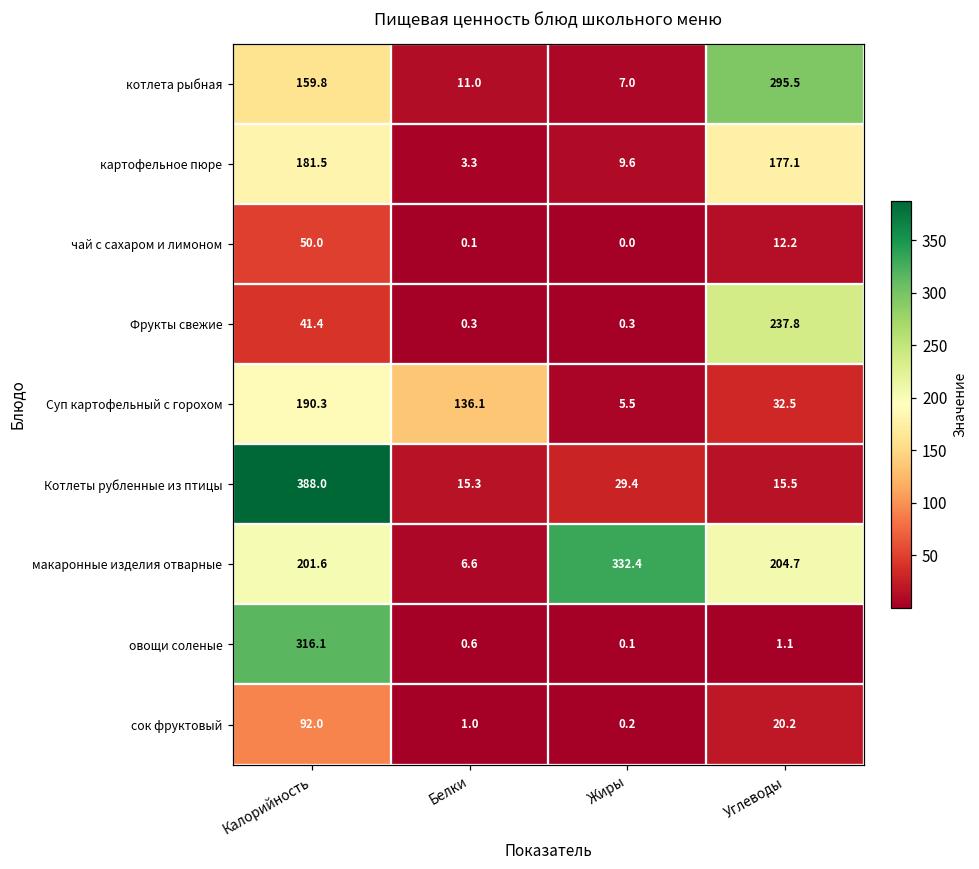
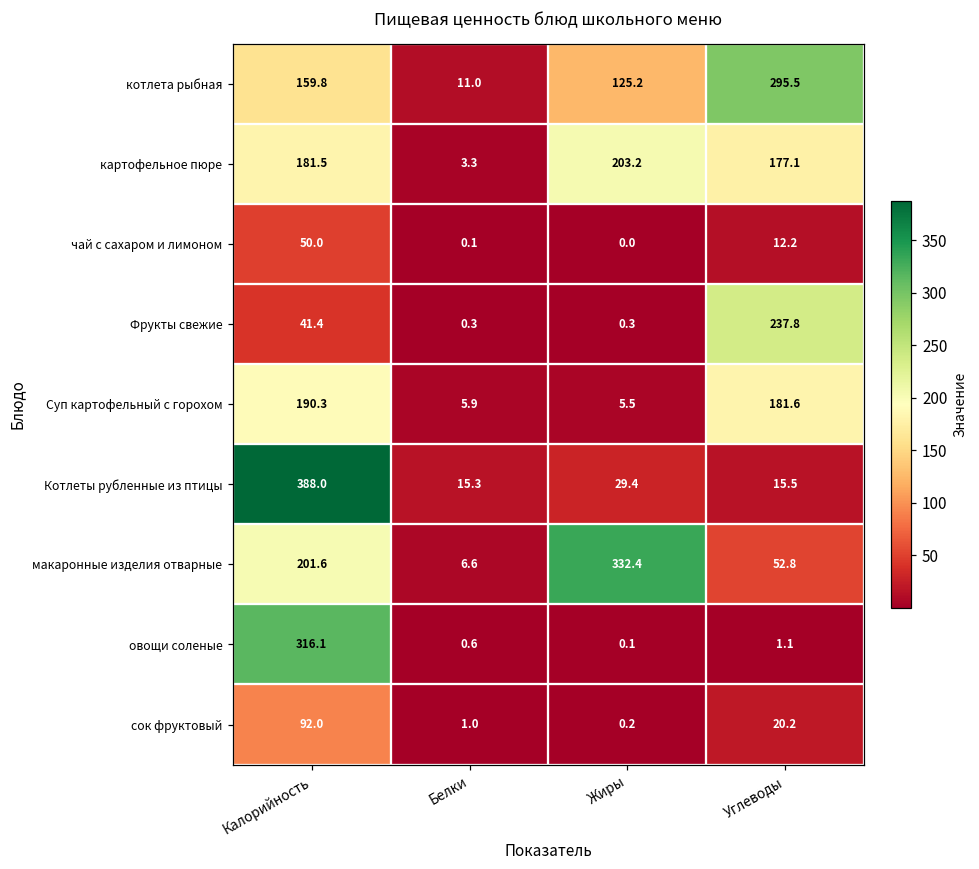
  {
    "котлета рыбная": {
      "Калорийность": 159.8,
      "Белки": 11.0,
-     "Жиры": 7.0,
+     "Жиры": 125.2,
      "Углеводы": 295.5
    },
    "картофельное пюре": {
      "Калорийность": 181.5,
      "Белки": 3.3,
-     "Жиры": 9.6,
+     "Жиры": 203.2,
      "Углеводы": 177.1
    },
    "чай с сахаром и лимоном": {
      "Калорийность": 50.0,
      "Белки": 0.1,
      "Жиры": 0.0,
      "Углеводы": 12.2
    },
    "Фрукты свежие": {
      "Калорийность": 41.4,
      "Белки": 0.3,
      "Жиры": 0.3,
      "Углеводы": 237.8
    },
    "Суп картофельный с горохом": {
      "Калорийность": 190.3,
-     "Белки": 136.1,
+     "Белки": 5.9,
      "Жиры": 5.5,
-     "Углеводы": 32.5
+     "Углеводы": 181.6
    },
    "Котлеты рубленные из птицы": {
      "Калорийность": 388.0,
      "Белки": 15.3,
      "Жиры": 29.4,
      "Углеводы": 15.5
    },
    "макаронные изделия отварные": {
      "Калорийность": 201.6,
      "Белки": 6.6,
      "Жиры": 332.4,
-     "Углеводы": 204.7
+     "Углеводы": 52.8
    },
    "овощи соленые": {
      "Калорийность": 316.1,
      "Белки": 0.6,
      "Жиры": 0.1,
      "Углеводы": 1.1
    },
    "сок фруктовый": {
      "Калорийность": 92.0,
      "Белки": 1.0,
      "Жиры": 0.2,
      "Углеводы": 20.2
    }
  }
